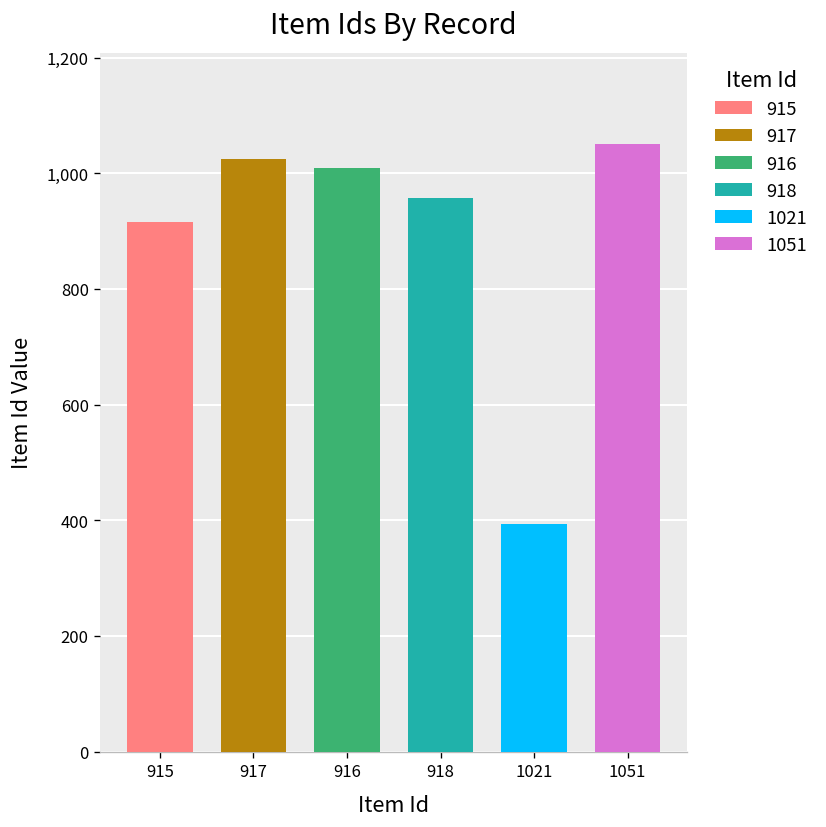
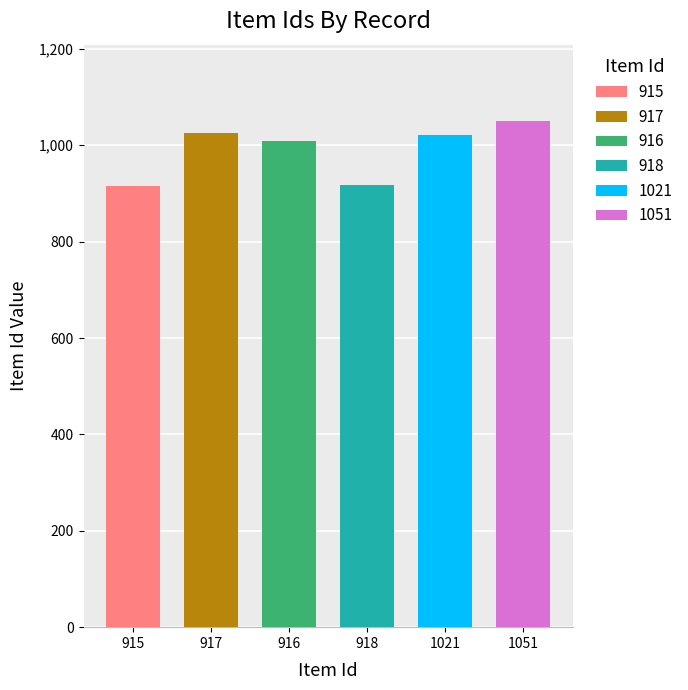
  {
    "915": "920",
    "917": "1,030",
    "916": "1,010",
-   "918": "960",
-   "1021": "390",
+   "918": "920",
+   "1021": "1,020",
    "1051": "1,050"
  }
